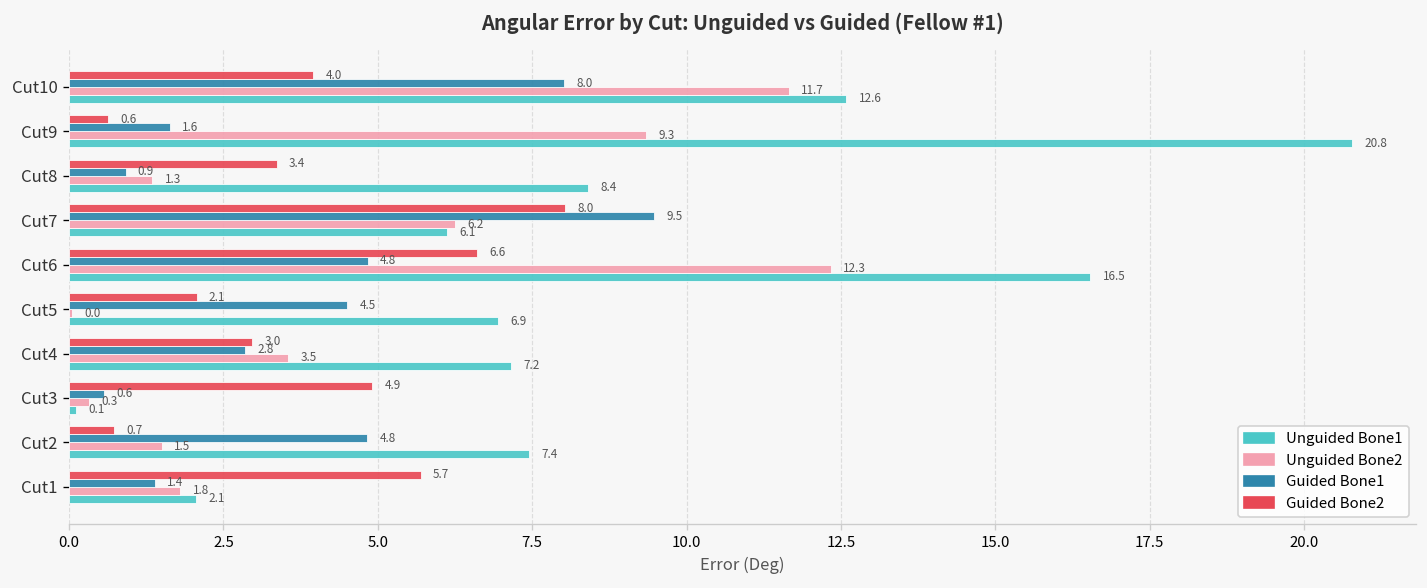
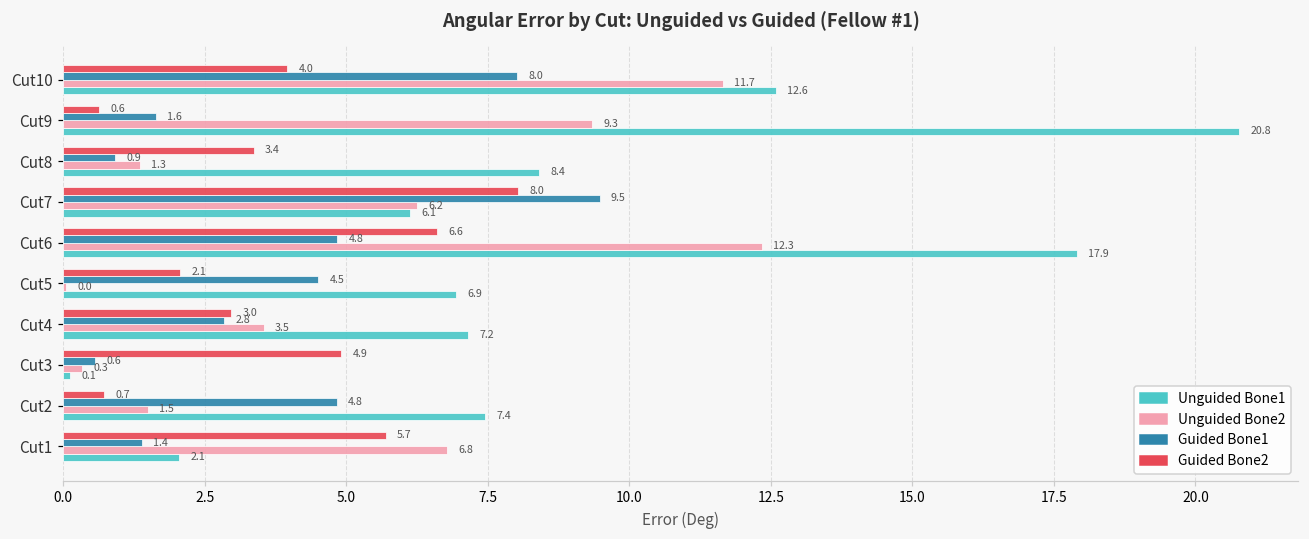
  {
    "Unguided Bone1": {
      "Cut10": 12.6,
      "Cut9": 20.8,
      "Cut8": 8.4,
-     "Cut6": 16.5,
+     "Cut6": 17.9,
      "Cut5": 6.9,
      "Cut4": 7.2,
      "Cut3": 0.1,
      "Cut2": 7.4,
      "Cut1": 2.1
    },
    "Unguided Bone2": {
      "Cut10": 11.7,
      "Cut9": 9.3,
      "Cut8": 1.3,
      "Cut6": 12.3,
      "Cut5": 0.0,
      "Cut4": 3.5,
      "Cut3": 0.3,
      "Cut2": 1.5,
-     "Cut1": 1.8
+     "Cut1": 6.8
    },
    "Guided Bone1": {
      "Cut10": 8.0,
      "Cut9": 1.6,
      "Cut8": 0.9,
      "Cut7": 9.5,
      "Cut6": 4.8,
      "Cut5": 4.5,
      "Cut3": 0.6,
      "Cut2": 4.8,
      "Cut1": 1.4
    },
    "Guided Bone2": {
      "Cut10": 4.0,
      "Cut9": 0.6,
      "Cut8": 3.4,
      "Cut7": 8.0,
      "Cut6": 6.6,
      "Cut5": 2.1,
      "Cut3": 4.9,
      "Cut2": 0.7,
      "Cut1": 5.7
    }
  }
